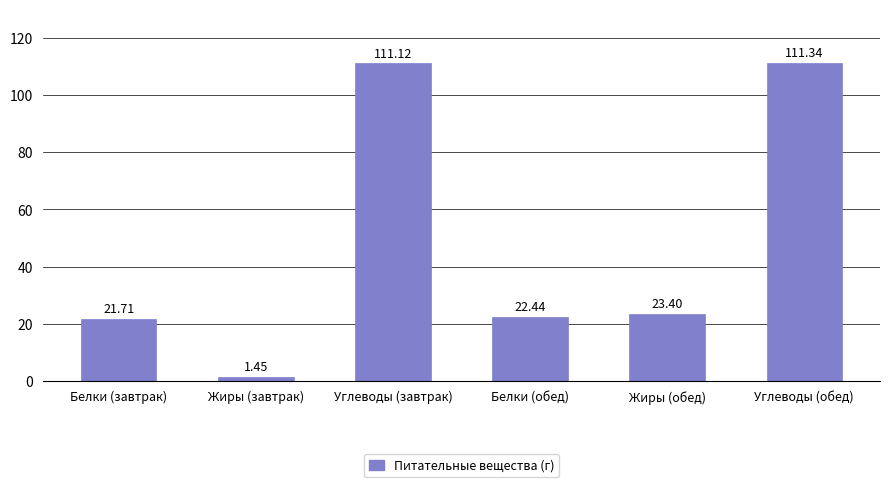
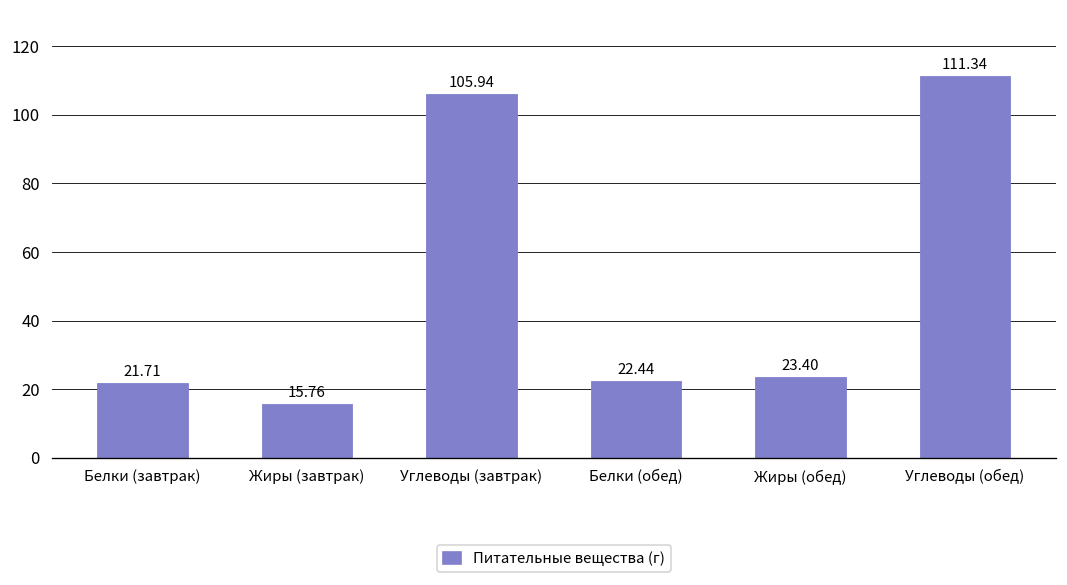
  {
    "Белки (завтрак)": 21.71,
-   "Жиры (завтрак)": 1.45,
-   "Углеводы (завтрак)": 111.12,
+   "Жиры (завтрак)": 15.76,
+   "Углеводы (завтрак)": 105.94,
    "Белки (обед)": 22.44,
    "Жиры (обед)": 23.40,
    "Углеводы (обед)": 111.34
  }
